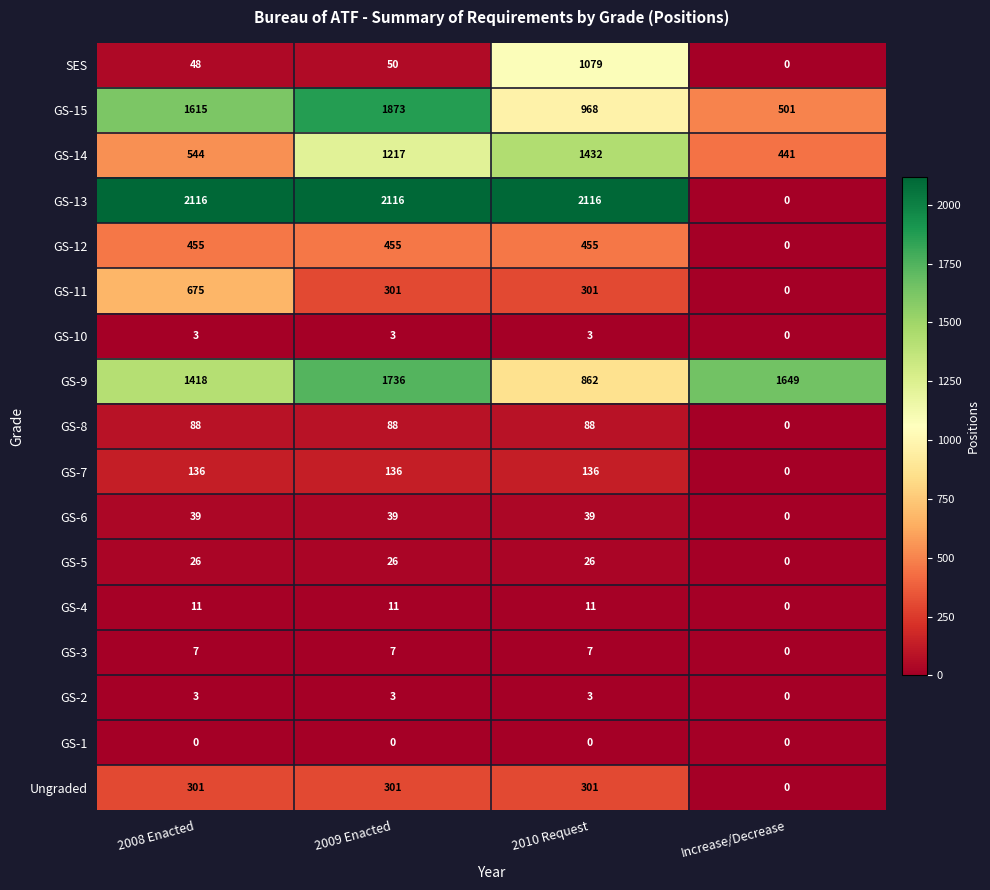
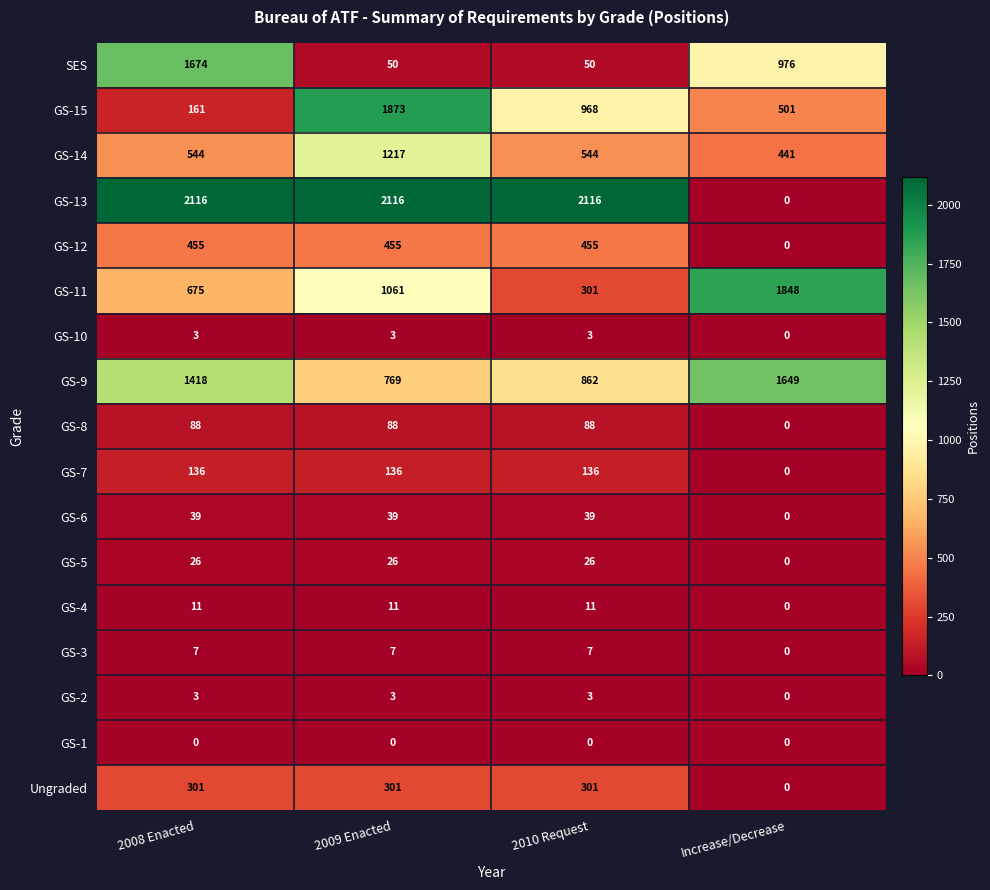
  {
    "SES": {
-     "2008 Enacted": 48,
+     "2008 Enacted": 1674,
      "2009 Enacted": 50,
-     "2010 Request": 1079,
-     "Increase/Decrease": 0
+     "2010 Request": 50,
+     "Increase/Decrease": 976
    },
    "GS-15": {
-     "2008 Enacted": 1615,
+     "2008 Enacted": 161,
      "2009 Enacted": 1873,
      "2010 Request": 968,
      "Increase/Decrease": 501
    },
    "GS-14": {
      "2008 Enacted": 544,
      "2009 Enacted": 1217,
-     "2010 Request": 1432,
+     "2010 Request": 544,
      "Increase/Decrease": 441
    },
    "GS-13": {
      "2008 Enacted": 2116,
      "2009 Enacted": 2116,
      "2010 Request": 2116,
      "Increase/Decrease": 0
    },
    "GS-12": {
      "2008 Enacted": 455,
      "2009 Enacted": 455,
      "2010 Request": 455,
      "Increase/Decrease": 0
    },
    "GS-11": {
      "2008 Enacted": 675,
-     "2009 Enacted": 301,
+     "2009 Enacted": 1061,
      "2010 Request": 301,
-     "Increase/Decrease": 0
+     "Increase/Decrease": 1848
    },
    "GS-10": {
      "2008 Enacted": 3,
      "2009 Enacted": 3,
      "2010 Request": 3,
      "Increase/Decrease": 0
    },
    "GS-9": {
      "2008 Enacted": 1418,
-     "2009 Enacted": 1736,
+     "2009 Enacted": 769,
      "2010 Request": 862,
      "Increase/Decrease": 1649
    },
    "GS-8": {
      "2008 Enacted": 88,
      "2009 Enacted": 88,
      "2010 Request": 88,
      "Increase/Decrease": 0
    },
    "GS-7": {
      "2008 Enacted": 136,
      "2009 Enacted": 136,
      "2010 Request": 136,
      "Increase/Decrease": 0
    },
    "GS-6": {
      "2008 Enacted": 39,
      "2009 Enacted": 39,
      "2010 Request": 39,
      "Increase/Decrease": 0
    },
    "GS-5": {
      "2008 Enacted": 26,
      "2009 Enacted": 26,
      "2010 Request": 26,
      "Increase/Decrease": 0
    },
    "GS-4": {
      "2008 Enacted": 11,
      "2009 Enacted": 11,
      "2010 Request": 11,
      "Increase/Decrease": 0
    },
    "GS-3": {
      "2008 Enacted": 7,
      "2009 Enacted": 7,
      "2010 Request": 7,
      "Increase/Decrease": 0
    },
    "GS-2": {
      "2008 Enacted": 3,
      "2009 Enacted": 3,
      "2010 Request": 3,
      "Increase/Decrease": 0
    },
    "GS-1": {
      "2008 Enacted": 0,
      "2009 Enacted": 0,
      "2010 Request": 0,
      "Increase/Decrease": 0
    },
    "Ungraded": {
      "2008 Enacted": 301,
      "2009 Enacted": 301,
      "2010 Request": 301,
      "Increase/Decrease": 0
    }
  }
